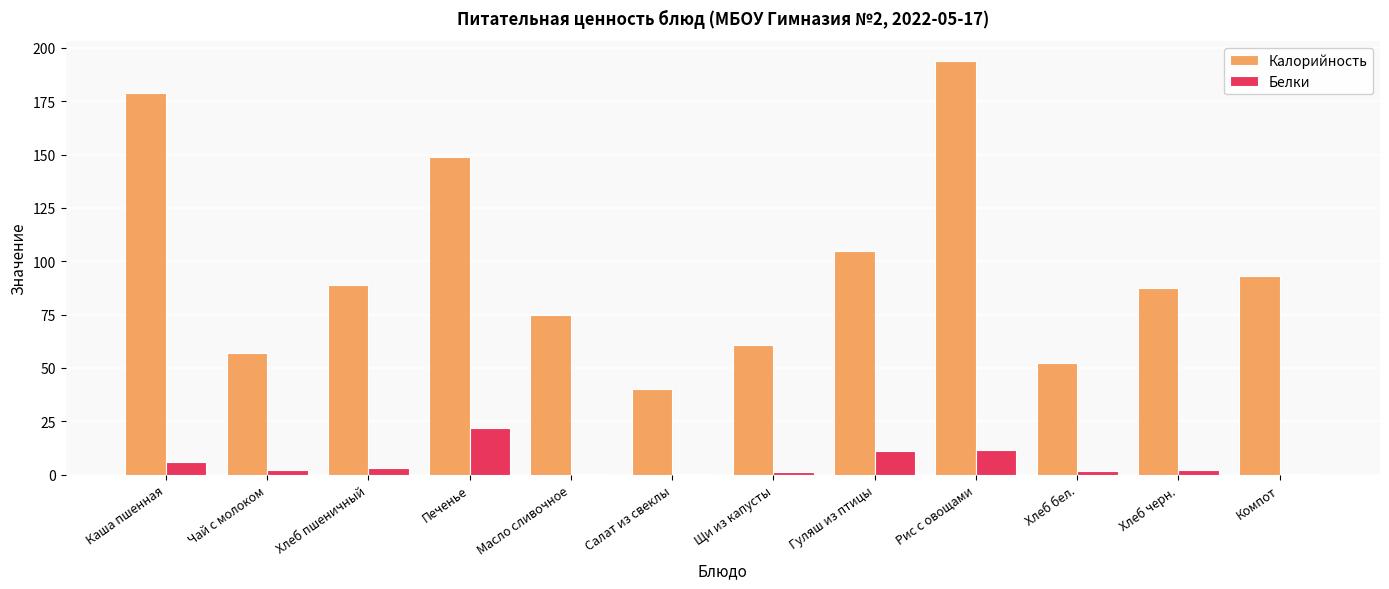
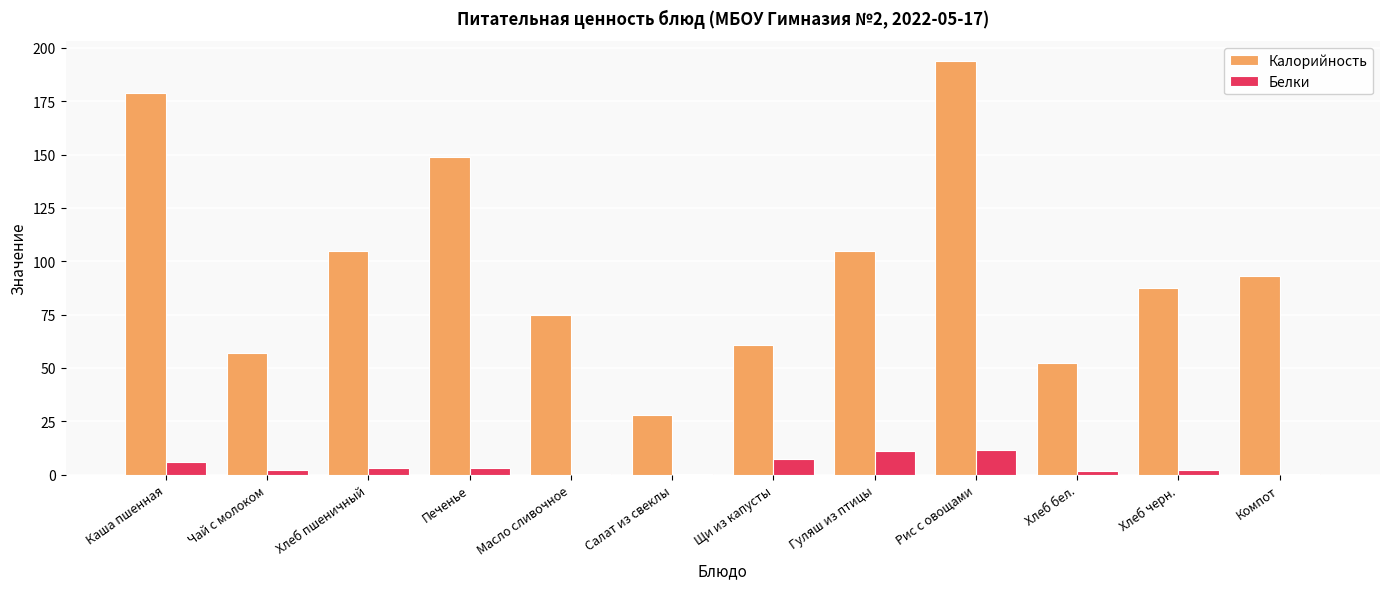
  {
    "Калорийность": {
      "Каша пшенная": 179,
      "Чай с молоком": 57,
-     "Хлеб пшеничный": 89,
+     "Хлеб пшеничный": 105,
      "Печенье": 149,
      "Масло сливочное": 75,
-     "Салат из свеклы": 40,
+     "Салат из свеклы": 28,
      "Щи из капусты": 61,
      "Гуляш из птицы": 105,
      "Рис с овощами": 194,
      "Хлеб бел.": 52,
      "Хлеб черн.": 87,
      "Компот": 93
    },
    "Белки": {
      "Каша пшенная": 6,
      "Чай с молоком": 2,
      "Хлеб пшеничный": 3,
-     "Печенье": 22,
-     "Щи из капусты": 1,
+     "Печенье": 3,
+     "Щи из капусты": 7,
      "Гуляш из птицы": 11,
      "Рис с овощами": 12,
      "Хлеб бел.": 2,
      "Хлеб черн.": 2
    }
  }
